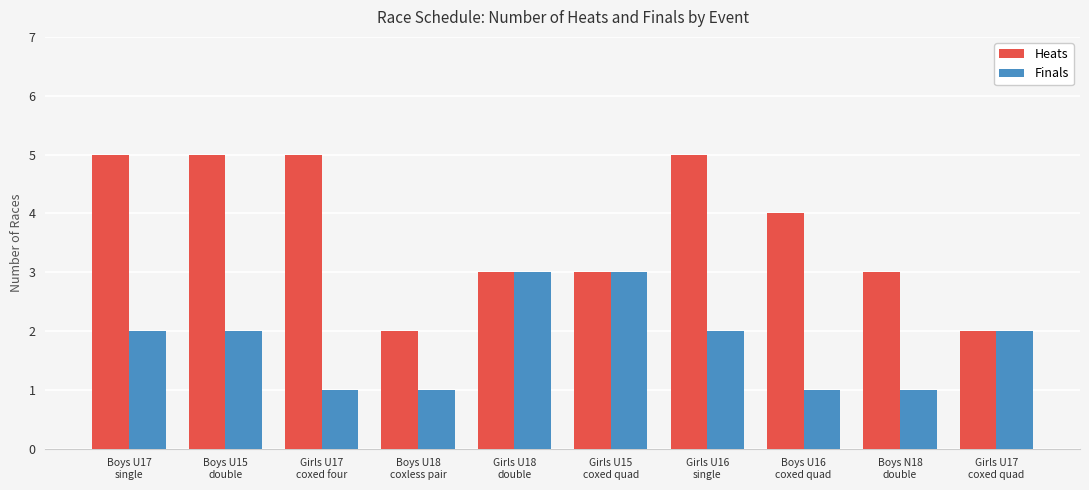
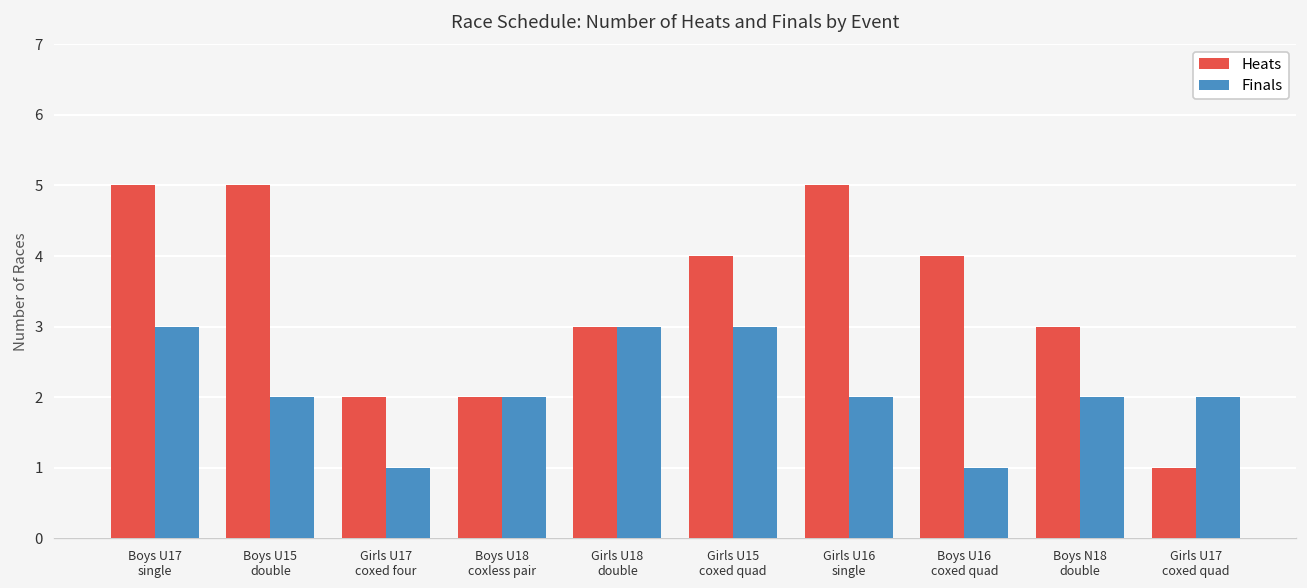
  {
    "Heats": {
      "Boys U17 single": 5,
      "Boys U15 double": 5,
-     "Girls U17 coxed four": 5,
+     "Girls U17 coxed four": 2,
      "Boys U18 coxless pair": 2,
      "Girls U18 double": 3,
-     "Girls U15 coxed quad": 3,
+     "Girls U15 coxed quad": 4,
      "Girls U16 single": 5,
      "Boys U16 coxed quad": 4,
      "Boys N18 double": 3,
-     "Girls U17 coxed quad": 2
+     "Girls U17 coxed quad": 1
    },
    "Finals": {
-     "Boys U17 single": 2,
+     "Boys U17 single": 3,
      "Boys U15 double": 2,
      "Girls U17 coxed four": 1,
-     "Boys U18 coxless pair": 1,
+     "Boys U18 coxless pair": 2,
      "Girls U18 double": 3,
      "Girls U15 coxed quad": 3,
      "Girls U16 single": 2,
      "Boys U16 coxed quad": 1,
-     "Boys N18 double": 1,
+     "Boys N18 double": 2,
      "Girls U17 coxed quad": 2
    }
  }
